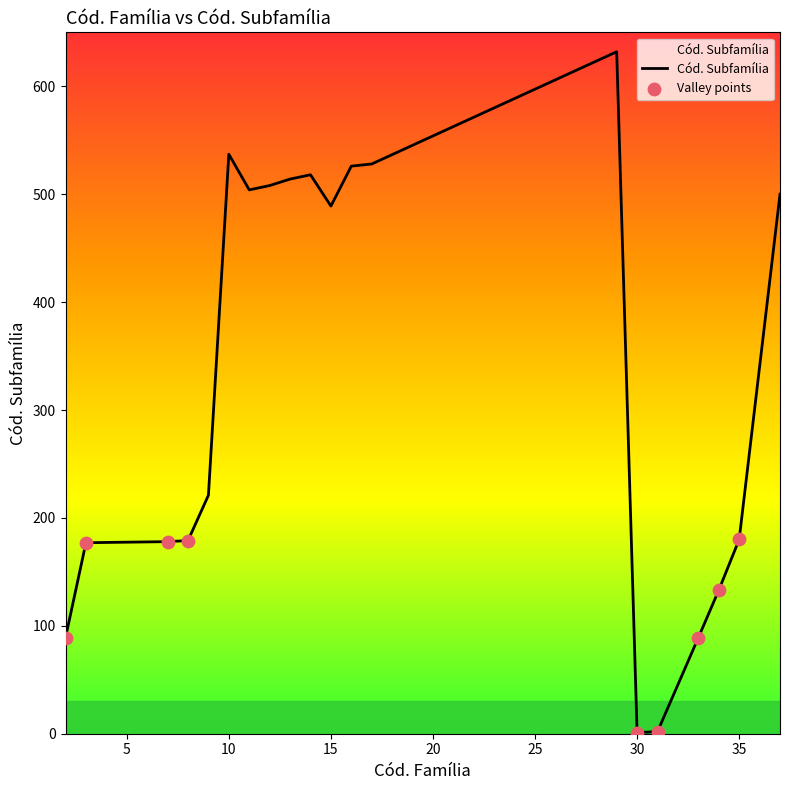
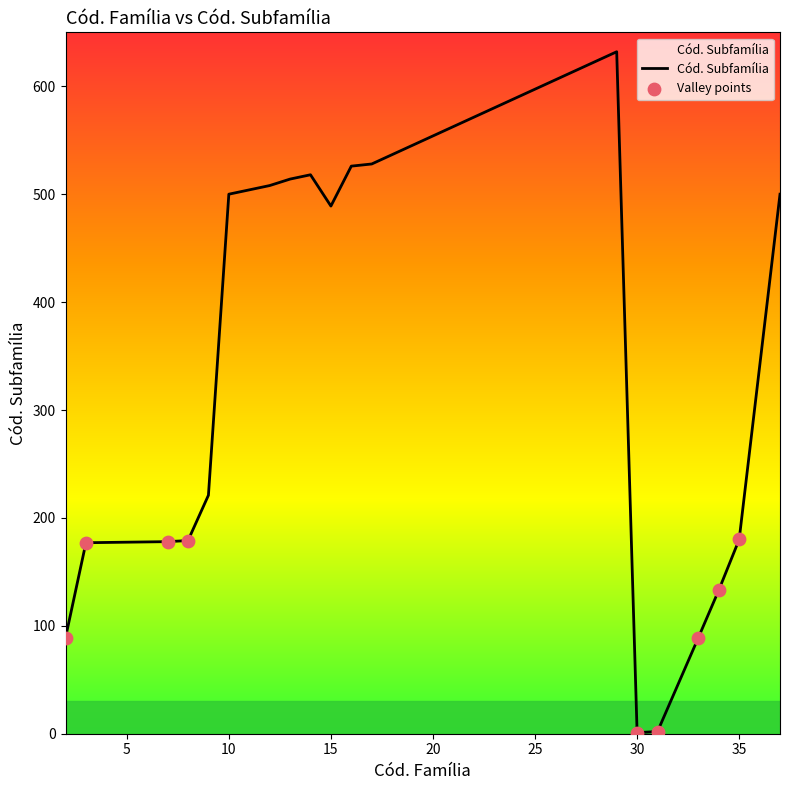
  {
    "Cód. Subfamília": {
-     "10": 537,
+     "10": 500,
      "15": 489
    }
  }
